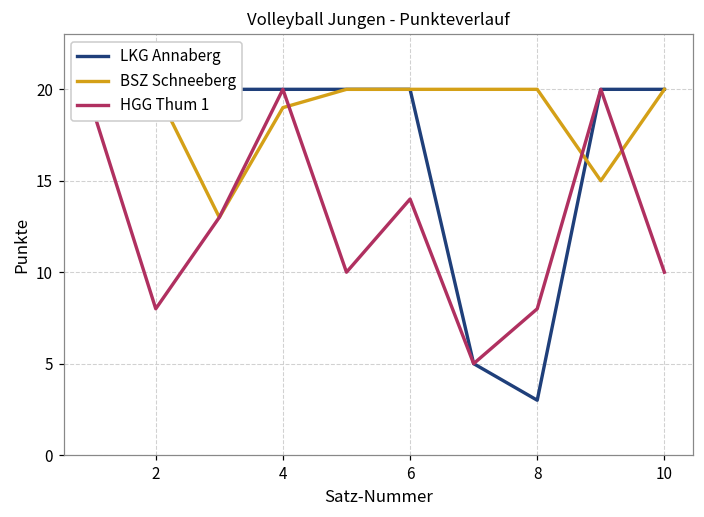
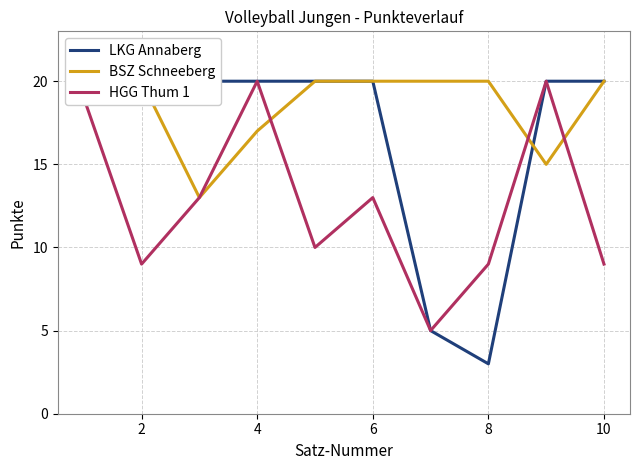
  {
    "LKG Annaberg": {
      "8": 3
    },
    "BSZ Schneeberg": {
-     "4": 19,
+     "4": 17,
      "8": 20
    },
    "HGG Thum 1": {
-     "2": 8,
-     "6": 14,
-     "8": 8,
-     "10": 10
+     "2": 9,
+     "6": 13,
+     "8": 9,
+     "10": 9
    }
  }
